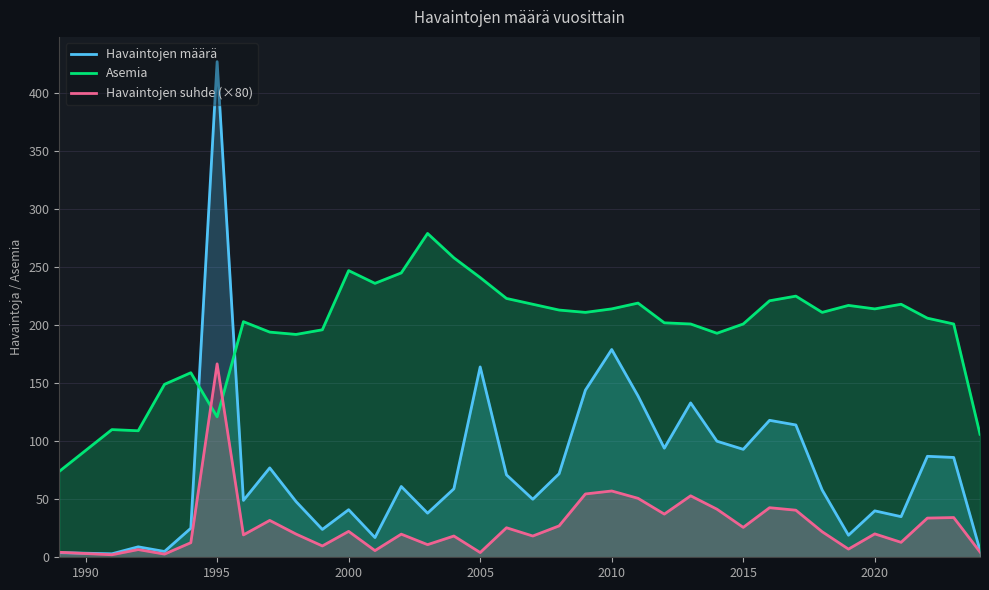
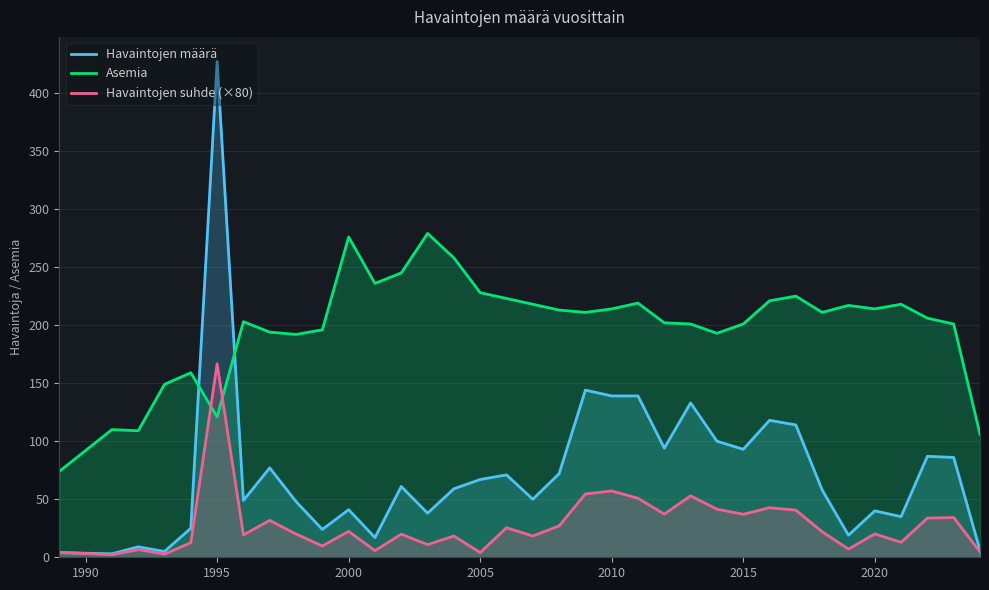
  {
    "Havaintojen määrä": {
      "2000": 41,
-     "2005": 164,
-     "2010": 179,
+     "2005": 67,
+     "2010": 139,
      "2015": 93,
      "2020": 40
    },
    "Asemia": {
      "1995": 121,
-     "2000": 247,
-     "2005": 241,
+     "2000": 276,
+     "2005": 228,
      "2010": 214,
      "2015": 201,
      "2020": 214
    },
    "Havaintojen suhde (×80)": {
      "1995": 167,
      "2000": 22,
      "2005": 4,
      "2010": 57,
-     "2015": 26,
+     "2015": 37,
      "2020": 20
    }
  }
